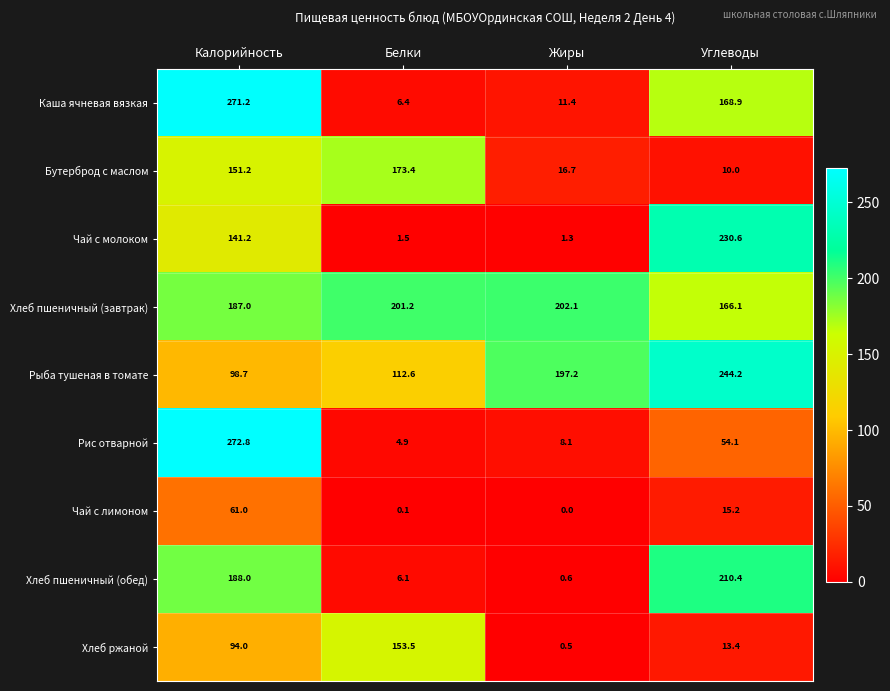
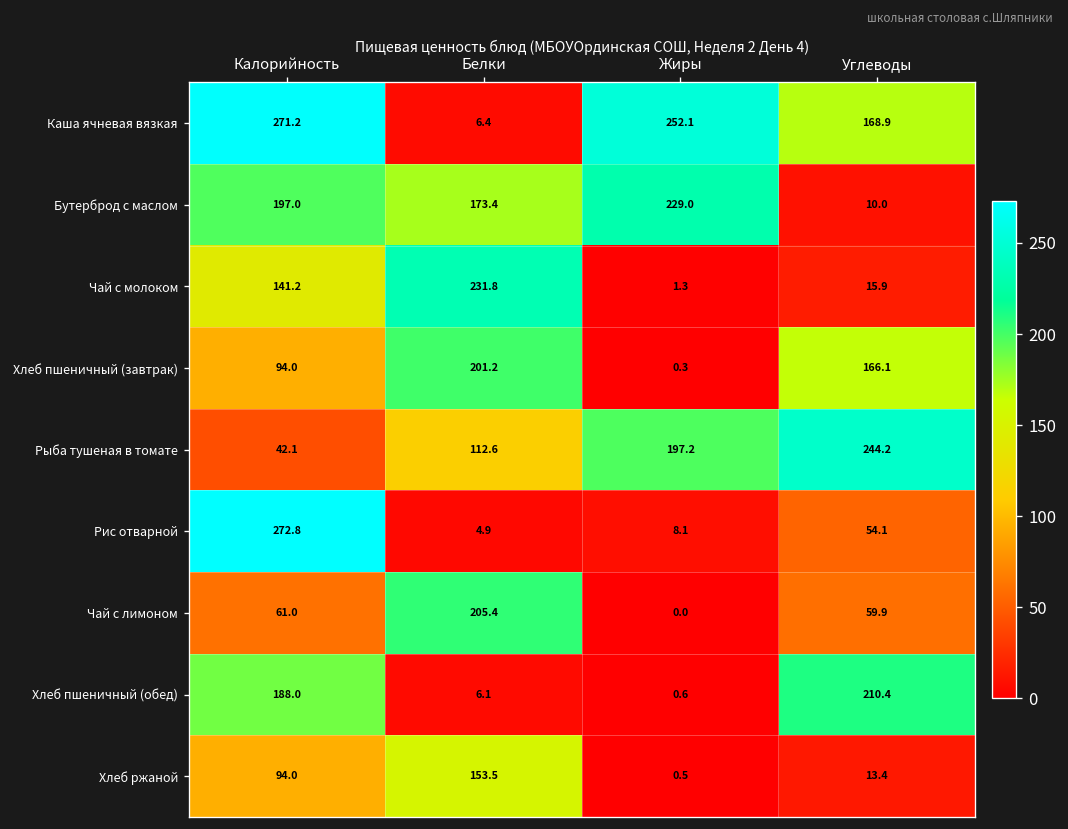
  {
    "Каша ячневая вязкая": {
      "Калорийность": 271.2,
      "Белки": 6.4,
-     "Жиры": 11.4,
+     "Жиры": 252.1,
      "Углеводы": 168.9
    },
    "Бутерброд с маслом": {
-     "Калорийность": 151.2,
+     "Калорийность": 197.0,
      "Белки": 173.4,
-     "Жиры": 16.7,
+     "Жиры": 229.0,
      "Углеводы": 10.0
    },
    "Чай с молоком": {
      "Калорийность": 141.2,
-     "Белки": 1.5,
+     "Белки": 231.8,
      "Жиры": 1.3,
-     "Углеводы": 230.6
+     "Углеводы": 15.9
    },
    "Хлеб пшеничный (завтрак)": {
-     "Калорийность": 187.0,
+     "Калорийность": 94.0,
      "Белки": 201.2,
-     "Жиры": 202.1,
+     "Жиры": 0.3,
      "Углеводы": 166.1
    },
    "Рыба тушеная в томате": {
-     "Калорийность": 98.7,
+     "Калорийность": 42.1,
      "Белки": 112.6,
      "Жиры": 197.2,
      "Углеводы": 244.2
    },
    "Рис отварной": {
      "Калорийность": 272.8,
      "Белки": 4.9,
      "Жиры": 8.1,
      "Углеводы": 54.1
    },
    "Чай с лимоном": {
      "Калорийность": 61.0,
-     "Белки": 0.1,
+     "Белки": 205.4,
      "Жиры": 0.0,
-     "Углеводы": 15.2
+     "Углеводы": 59.9
    },
    "Хлеб пшеничный (обед)": {
      "Калорийность": 188.0,
      "Белки": 6.1,
      "Жиры": 0.6,
      "Углеводы": 210.4
    },
    "Хлеб ржаной": {
      "Калорийность": 94.0,
      "Белки": 153.5,
      "Жиры": 0.5,
      "Углеводы": 13.4
    }
  }
